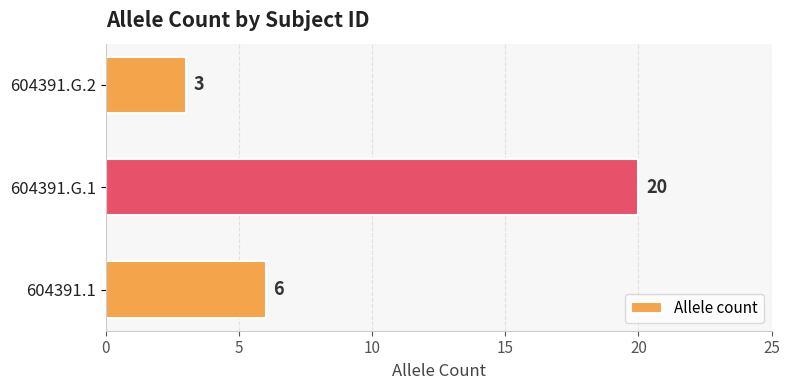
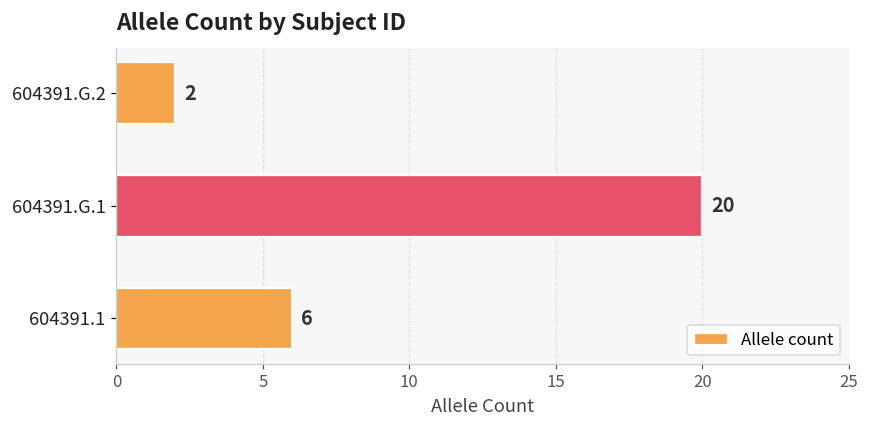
  {
-   "604391.G.2": 3,
+   "604391.G.2": 2,
    "604391.G.1": 20,
    "604391.1": 6
  }
